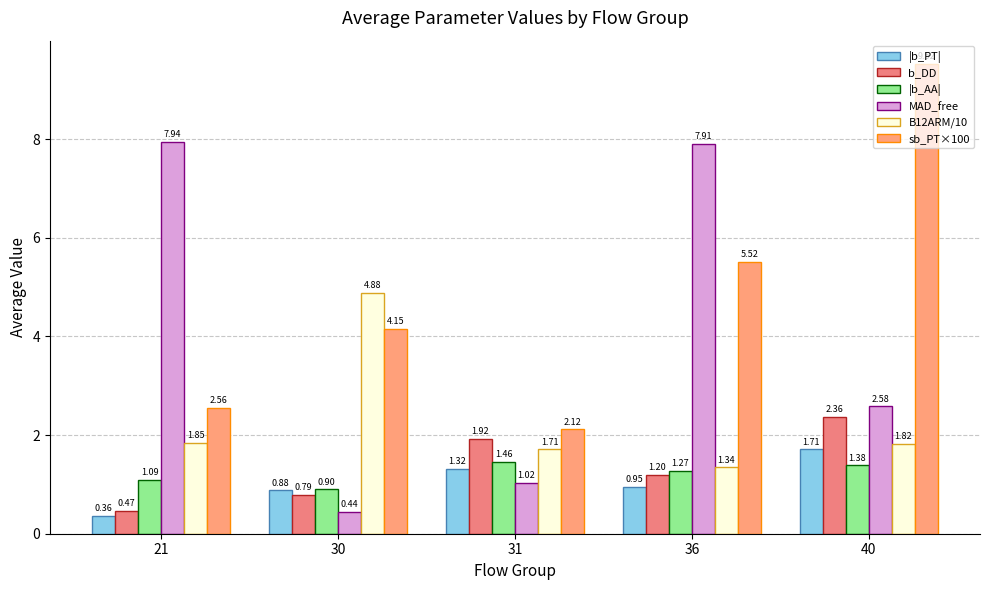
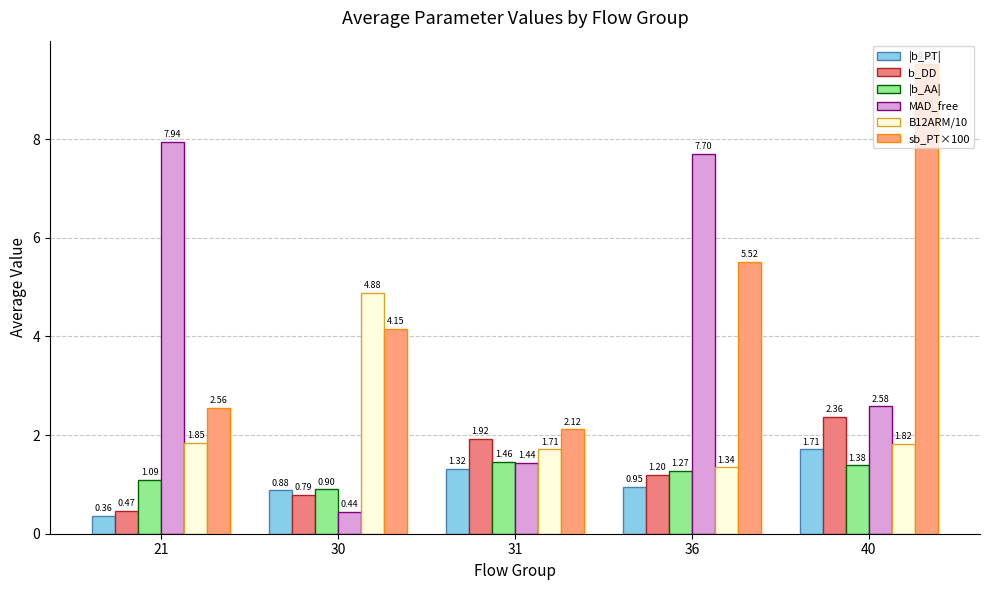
  {
    "|b_PT|": {
      "21": 0.36,
      "30": 0.88,
      "31": 1.32,
      "36": 0.95,
      "40": 1.71
    },
    "|b_AA|": {
      "21": 1.09,
      "30": 0.90,
      "31": 1.46,
      "36": 1.27,
      "40": 1.38
    },
    "MAD_free": {
      "21": 7.94,
      "30": 0.44,
-     "31": 1.02,
-     "36": 7.91,
+     "31": 1.44,
+     "36": 7.70,
      "40": 2.58
    },
    "B12ARM/10": {
      "21": 1.85,
      "30": 4.88,
      "31": 1.71,
      "36": 1.34,
      "40": 1.82
    }
  }
